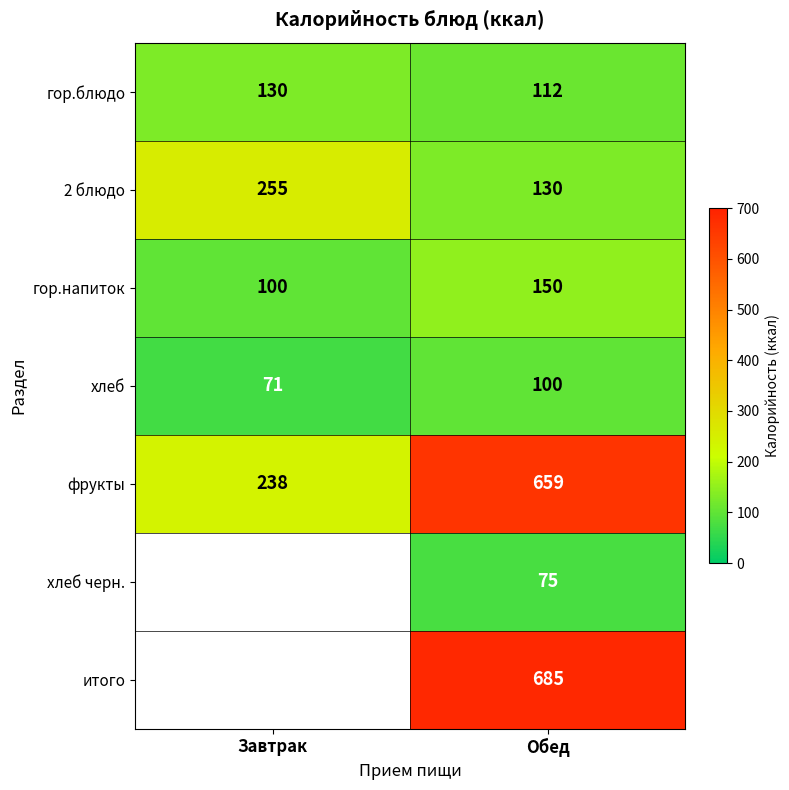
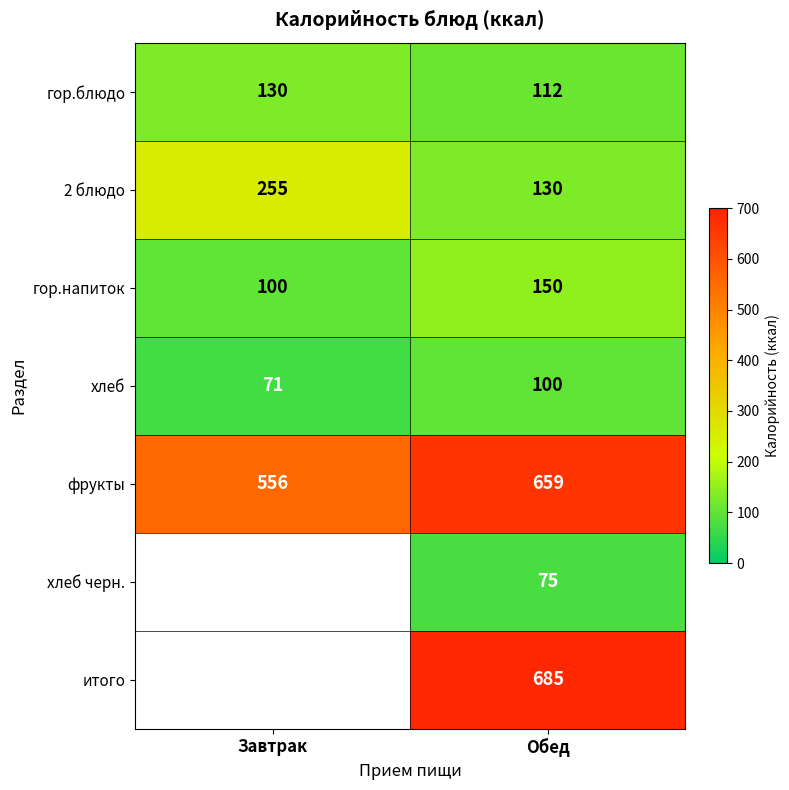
  {
    "гор.блюдо": {
      "Завтрак": 130,
      "Обед": 112
    },
    "2 блюдо": {
      "Завтрак": 255,
      "Обед": 130
    },
    "гор.напиток": {
      "Завтрак": 100,
      "Обед": 150
    },
    "хлеб": {
      "Завтрак": 71,
      "Обед": 100
    },
    "фрукты": {
-     "Завтрак": 238,
+     "Завтрак": 556,
      "Обед": 659
    },
    "хлеб черн.": {
      "Обед": 75
    },
    "итого": {
      "Обед": 685
    }
  }
